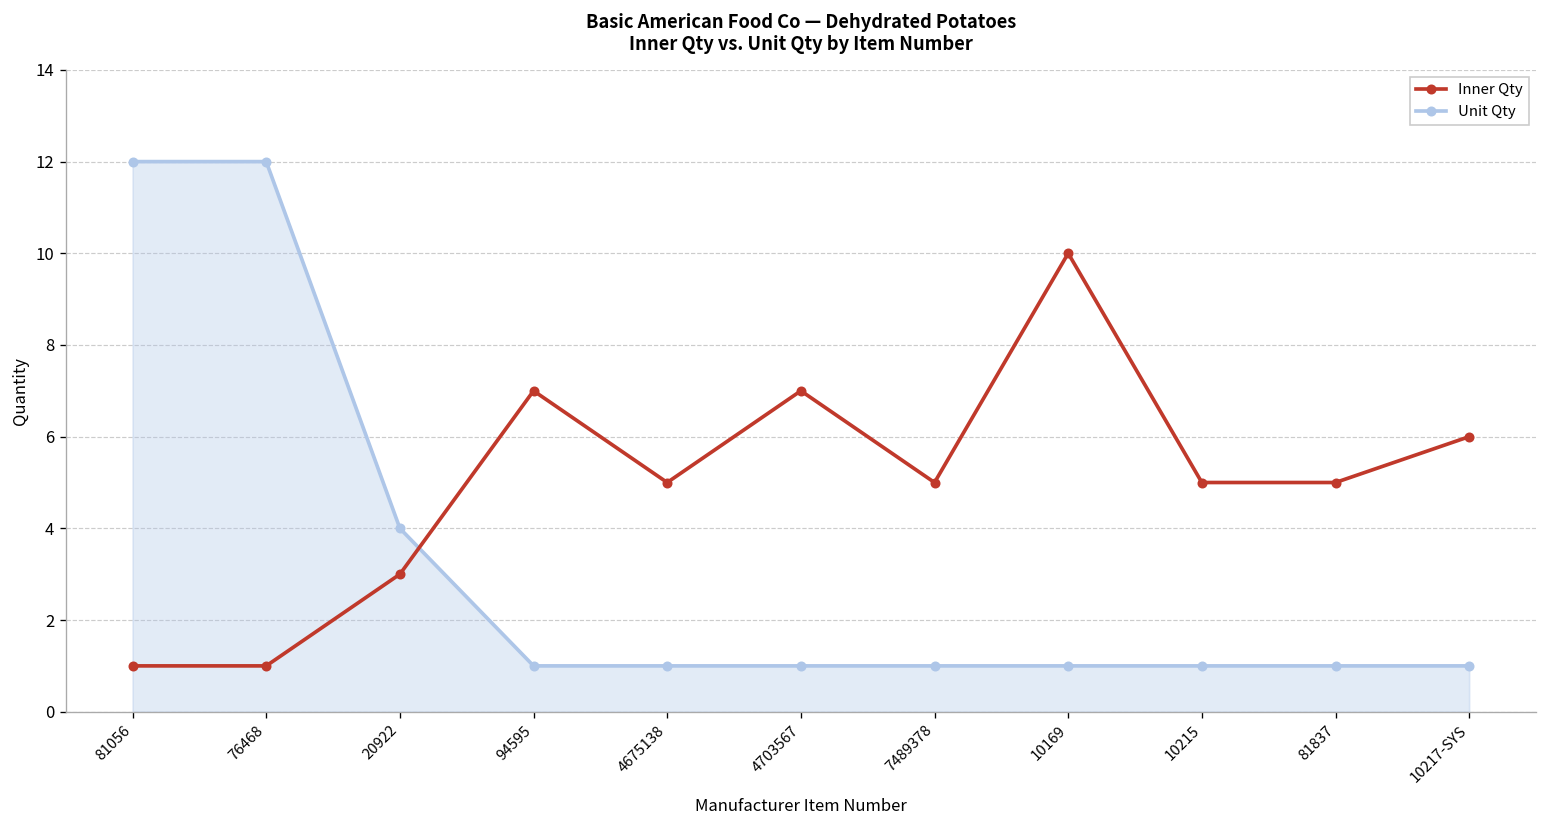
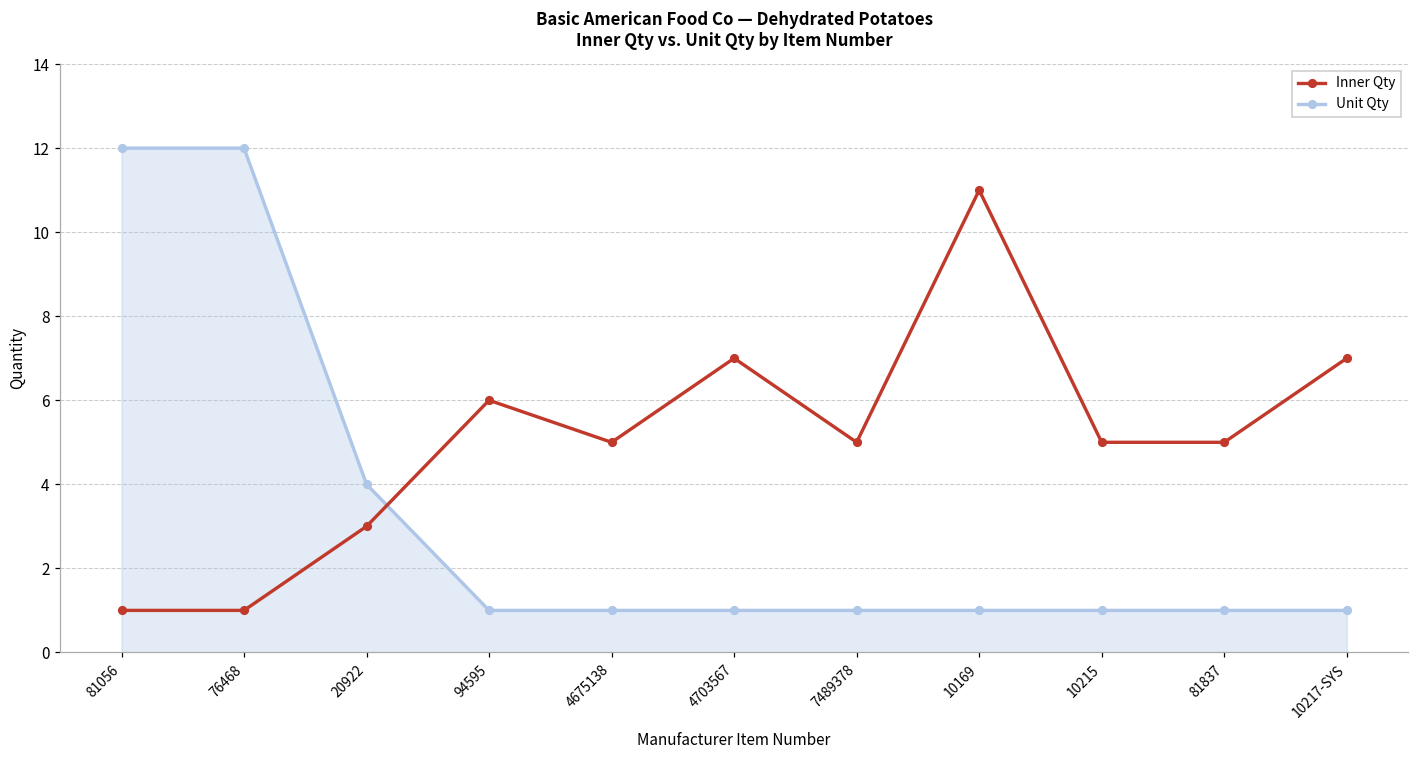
  {
    "Inner Qty": {
      "81056": 1,
      "76468": 1,
      "20922": 3,
-     "94595": 7,
+     "94595": 6,
      "4675138": 5,
      "4703567": 7,
      "7489378": 5,
-     "10169": 10,
+     "10169": 11,
      "10215": 5,
      "81837": 5,
-     "10217-SYS": 6
+     "10217-SYS": 7
    },
    "Unit Qty": {
      "81056": 12,
      "76468": 12,
      "20922": 4,
      "94595": 1,
      "4675138": 1,
      "4703567": 1,
      "7489378": 1,
      "10169": 1,
      "10215": 1,
      "81837": 1,
      "10217-SYS": 1
    }
  }
